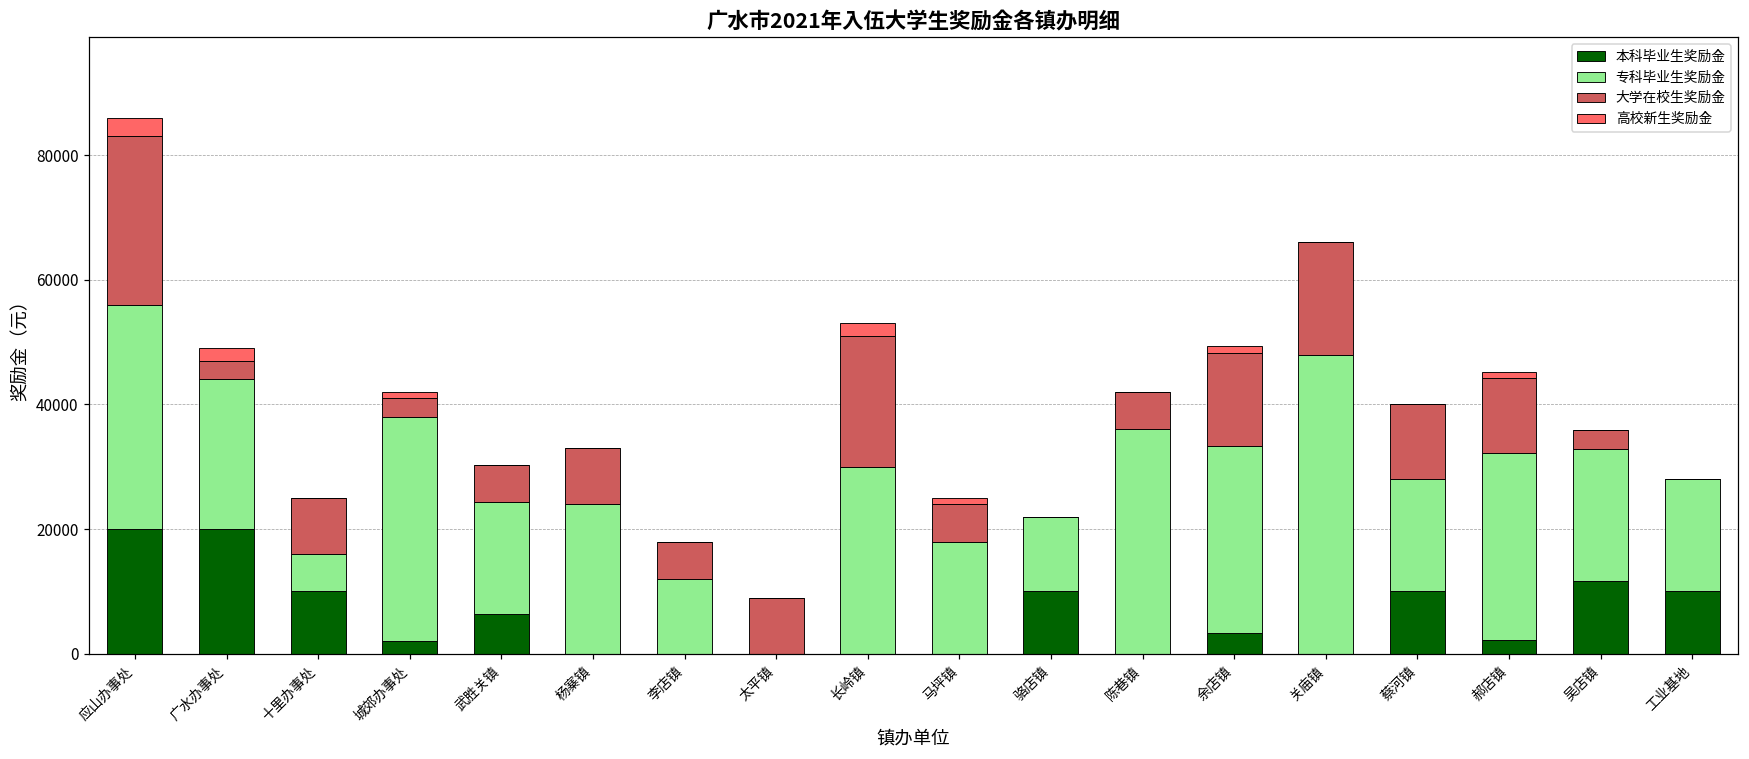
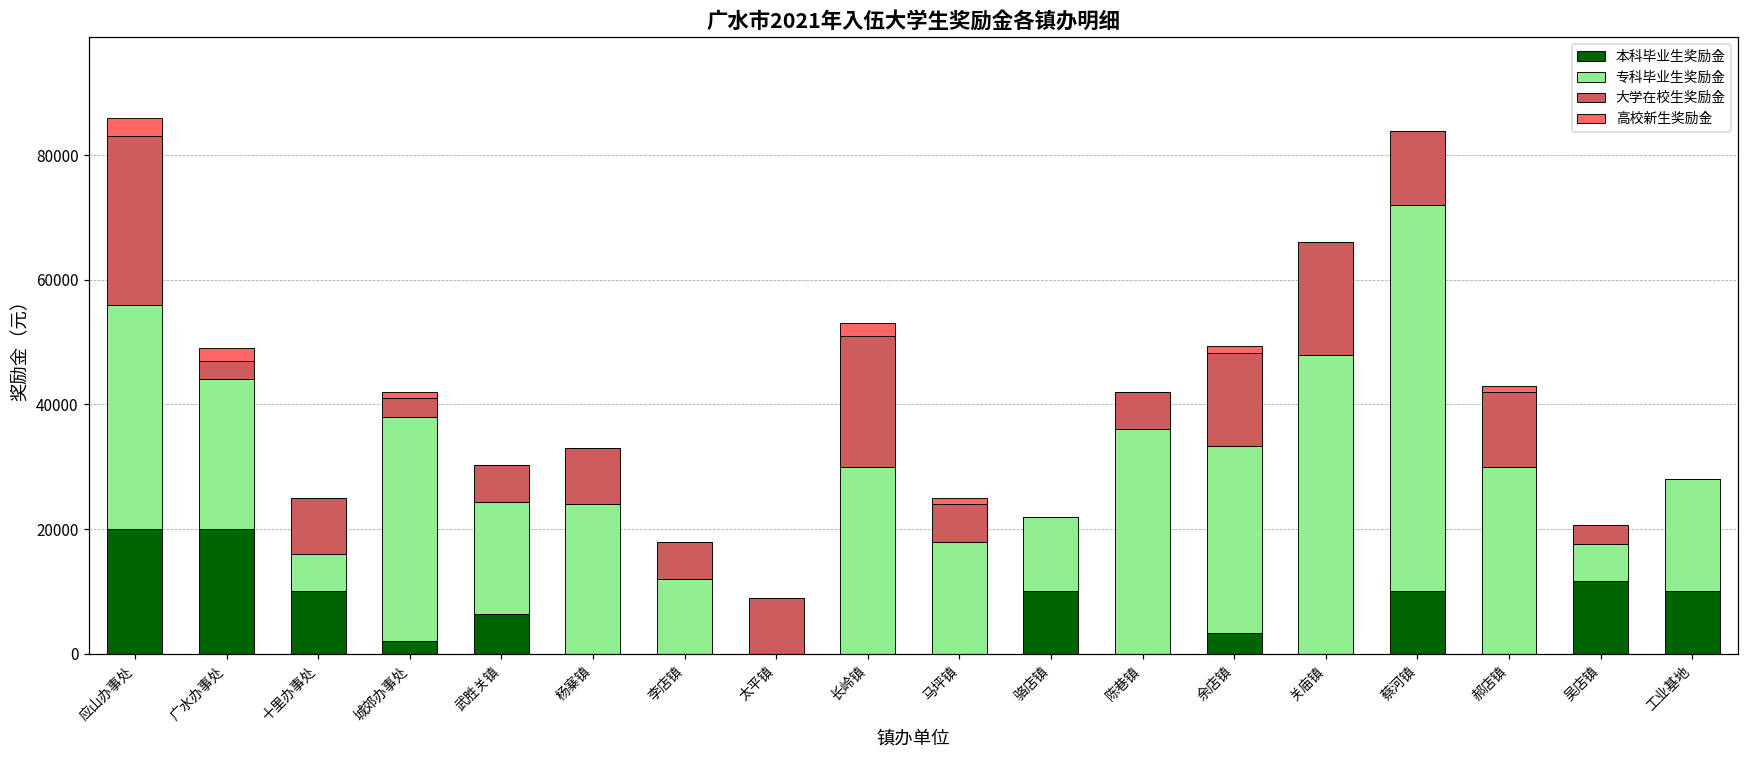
  {
    "本科毕业生奖励金": {
      "应山办事处": 20000,
      "广水办事处": 20000,
      "十里办事处": 10000,
      "城郊办事处": 2000,
      "武胜关镇": 6000,
      "杨寨镇": 0,
      "李店镇": 0,
      "太平镇": 0,
      "长岭镇": 0,
      "马坪镇": 0,
      "骆店镇": 10000,
      "陈巷镇": 0,
      "余店镇": 3000,
      "关庙镇": 0,
      "蔡河镇": 10000,
-     "郝店镇": 2000,
+     "郝店镇": 0,
      "吴店镇": 12000,
      "工业基地": 10000
    },
    "专科毕业生奖励金": {
      "应山办事处": 36000,
      "广水办事处": 24000,
      "十里办事处": 6000,
      "城郊办事处": 36000,
      "武胜关镇": 18000,
      "杨寨镇": 24000,
      "李店镇": 12000,
      "太平镇": 0,
      "长岭镇": 30000,
      "马坪镇": 18000,
      "骆店镇": 12000,
      "陈巷镇": 36000,
      "余店镇": 30000,
      "关庙镇": 48000,
-     "蔡河镇": 18000,
+     "蔡河镇": 62000,
      "郝店镇": 30000,
-     "吴店镇": 21000,
+     "吴店镇": 6000,
      "工业基地": 18000
    }
  }
